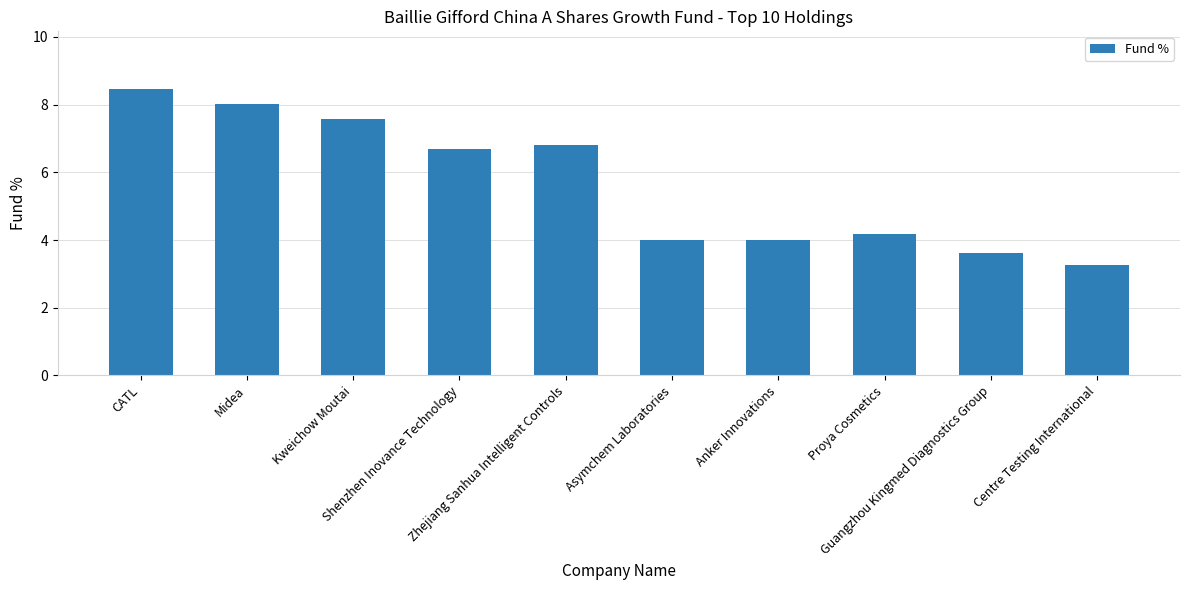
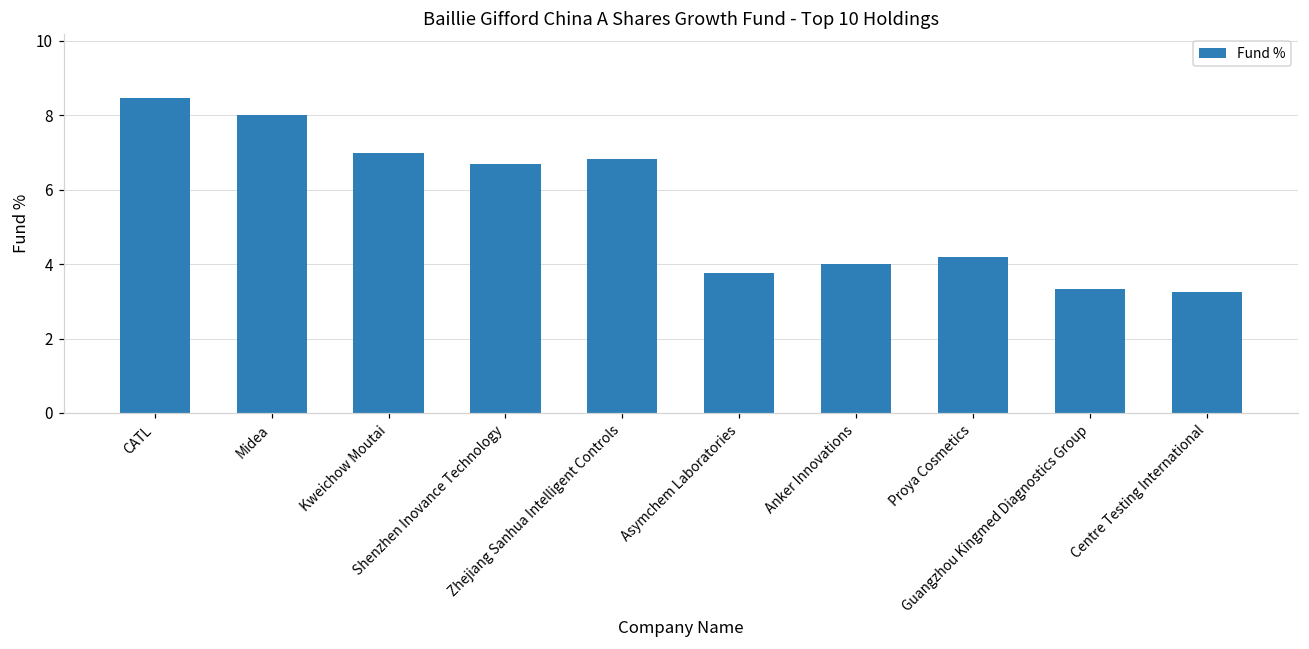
  {
    "CATL": 8.5,
    "Midea": 8.0,
-   "Kweichow Moutai": 7.6,
+   "Kweichow Moutai": 7.0,
    "Shenzhen Inovance Technology": 6.7,
    "Zhejiang Sanhua Intelligent Controls": 6.8,
-   "Asymchem Laboratories": 4.0,
+   "Asymchem Laboratories": 3.8,
    "Anker Innovations": 4.0,
    "Proya Cosmetics": 4.2,
-   "Guangzhou Kingmed Diagnostics Group": 3.6,
+   "Guangzhou Kingmed Diagnostics Group": 3.3,
    "Centre Testing International": 3.3
  }
